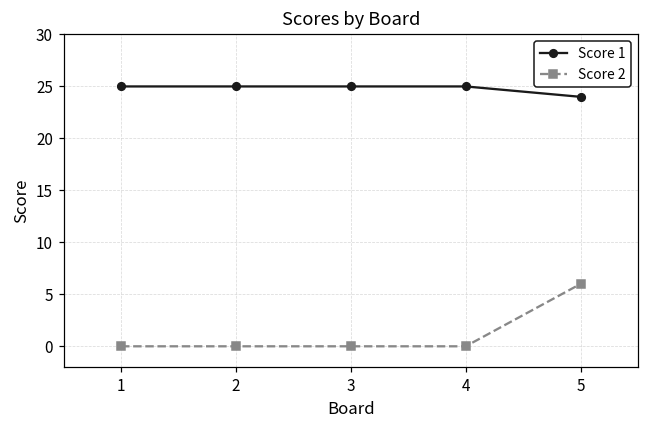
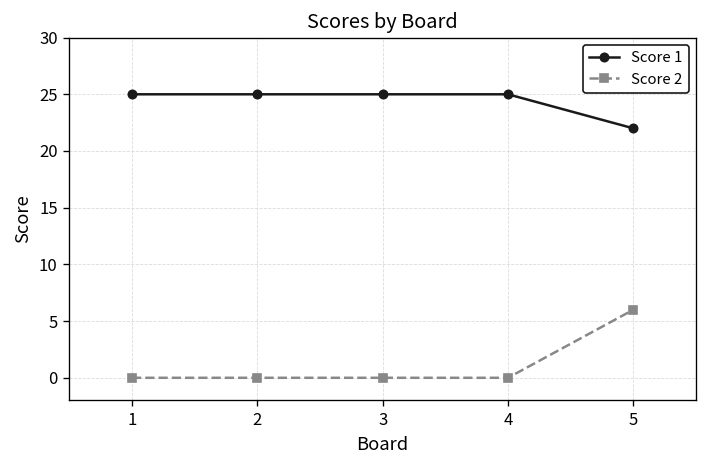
  {
    "Score 1": {
      "1": 25,
      "2": 25,
      "3": 25,
      "4": 25,
-     "5": 24
+     "5": 22
    },
    "Score 2": {
      "1": 0,
      "2": 0,
      "3": 0,
      "4": 0,
      "5": 6
    }
  }
